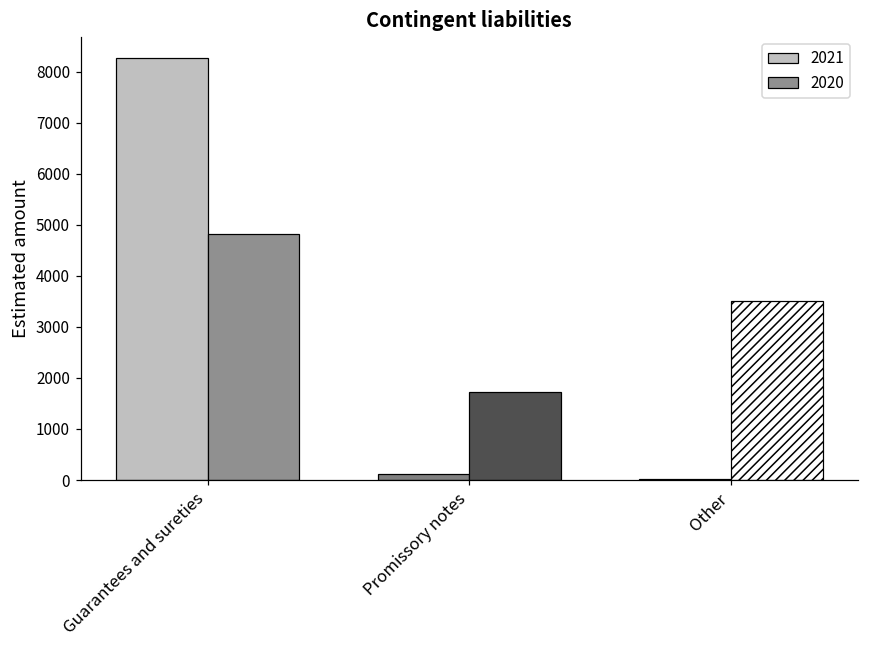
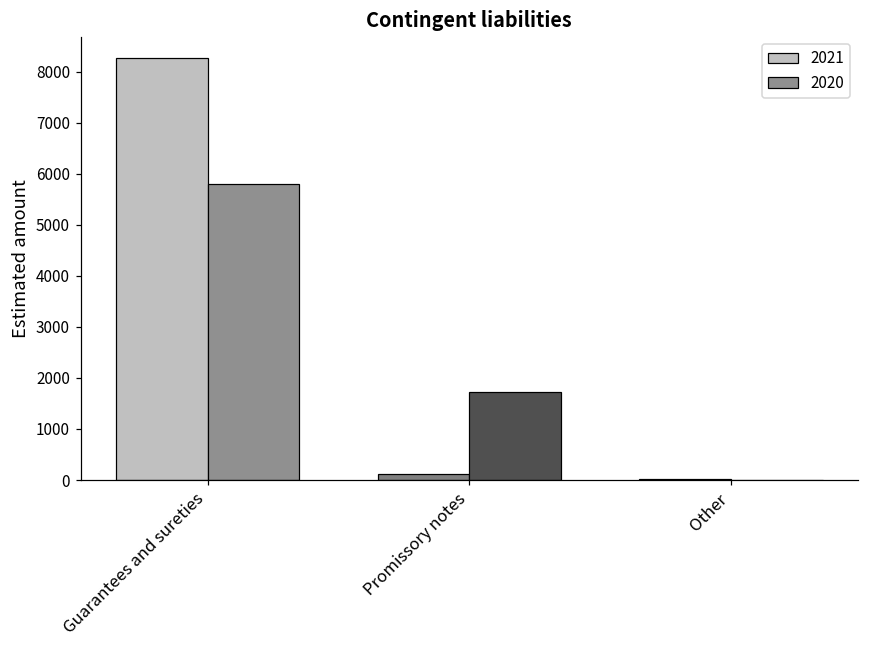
  {
    "2021": {
      "Guarantees and sureties": 8300,
      "Promissory notes": 100
    },
    "2020": {
-     "Guarantees and sureties": 4800,
+     "Guarantees and sureties": 5800,
      "Promissory notes": 1700,
-     "Other": 3500
+     "Other": 0
    }
  }
